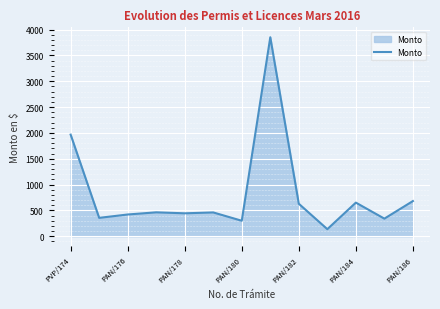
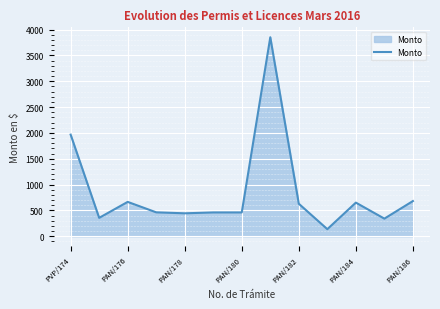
  {
    "PVP/174": 2000,
-   "PAN/176": 400,
+   "PAN/176": 700,
    "PAN/178": 400,
-   "PAN/180": 300,
+   "PAN/180": 500,
    "PAN/182": 600,
    "PAN/184": 700,
    "PAN/186": 700
  }
